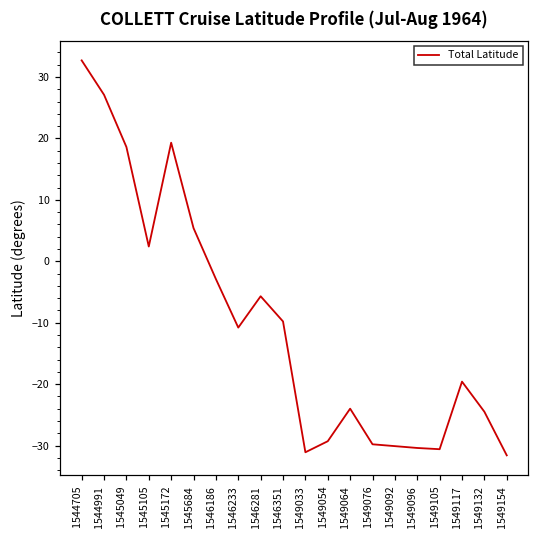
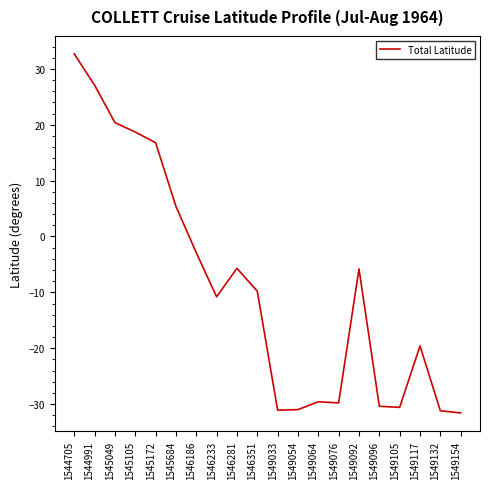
  {
    "1544705": 33,
    "1544991": 27,
-   "1545049": 19,
-   "1545105": 2,
-   "1545172": 19,
+   "1545049": 20,
+   "1545105": 19,
+   "1545172": 17,
    "1545684": 5,
    "1546186": -3,
    "1546233": -11,
    "1546281": -6,
    "1546351": -10,
    "1549033": -31,
-   "1549054": -29,
-   "1549064": -24,
+   "1549054": -31,
+   "1549064": -30,
    "1549076": -30,
-   "1549092": -30,
+   "1549092": -6,
    "1549096": -30,
    "1549105": -31,
    "1549117": -20,
-   "1549132": -25,
+   "1549132": -31,
    "1549154": -32
  }
